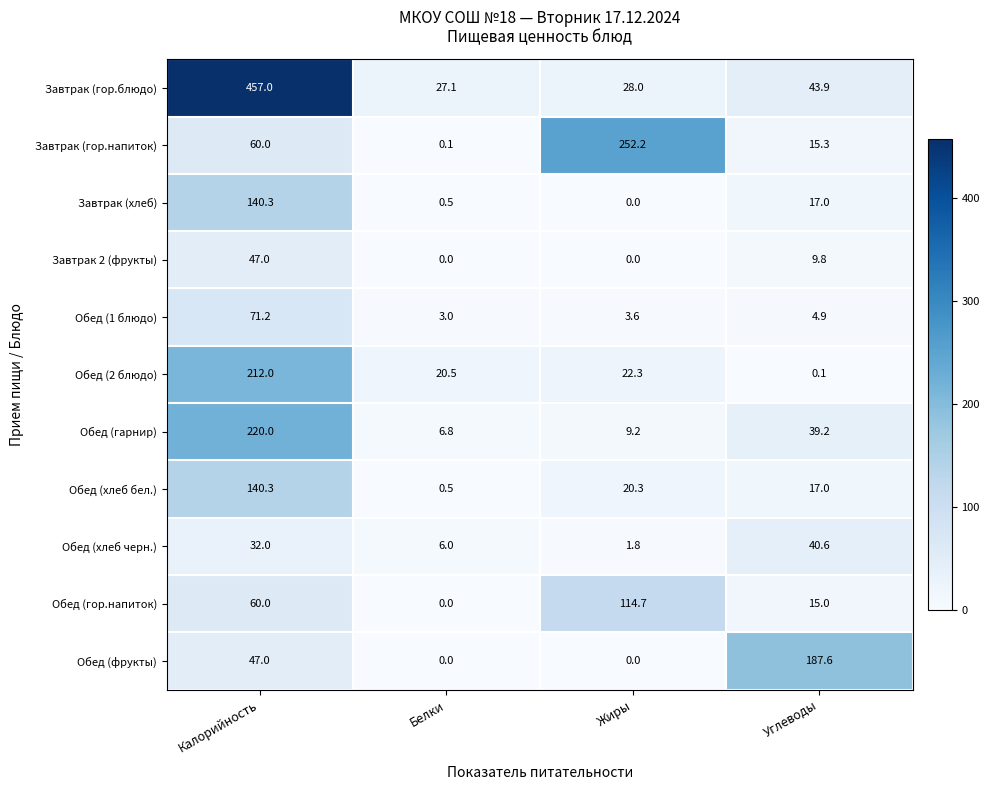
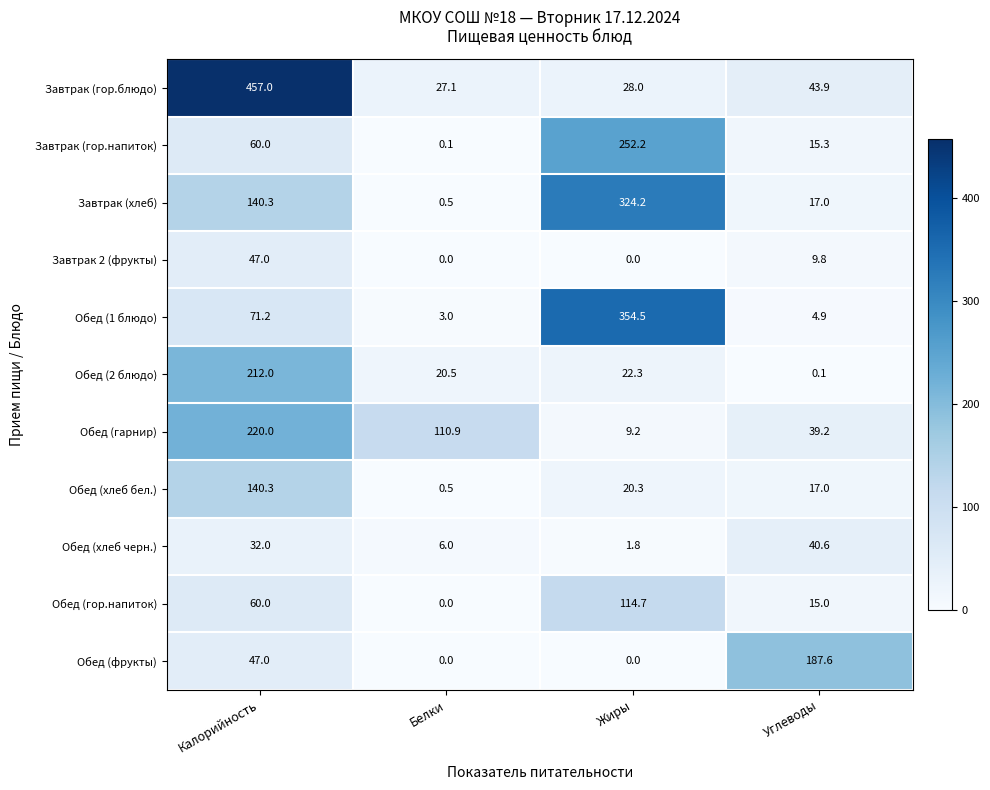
  {
    "Завтрак (гор.блюдо)": {
      "Калорийность": 457.0,
      "Белки": 27.1,
      "Жиры": 28.0,
      "Углеводы": 43.9
    },
    "Завтрак (гор.напиток)": {
      "Калорийность": 60.0,
      "Белки": 0.1,
      "Жиры": 252.2,
      "Углеводы": 15.3
    },
    "Завтрак (хлеб)": {
      "Калорийность": 140.3,
      "Белки": 0.5,
-     "Жиры": 0.0,
+     "Жиры": 324.2,
      "Углеводы": 17.0
    },
    "Завтрак 2 (фрукты)": {
      "Калорийность": 47.0,
      "Белки": 0.0,
      "Жиры": 0.0,
      "Углеводы": 9.8
    },
    "Обед (1 блюдо)": {
      "Калорийность": 71.2,
      "Белки": 3.0,
-     "Жиры": 3.6,
+     "Жиры": 354.5,
      "Углеводы": 4.9
    },
    "Обед (2 блюдо)": {
      "Калорийность": 212.0,
      "Белки": 20.5,
      "Жиры": 22.3,
      "Углеводы": 0.1
    },
    "Обед (гарнир)": {
      "Калорийность": 220.0,
-     "Белки": 6.8,
+     "Белки": 110.9,
      "Жиры": 9.2,
      "Углеводы": 39.2
    },
    "Обед (хлеб бел.)": {
      "Калорийность": 140.3,
      "Белки": 0.5,
      "Жиры": 20.3,
      "Углеводы": 17.0
    },
    "Обед (хлеб черн.)": {
      "Калорийность": 32.0,
      "Белки": 6.0,
      "Жиры": 1.8,
      "Углеводы": 40.6
    },
    "Обед (гор.напиток)": {
      "Калорийность": 60.0,
      "Белки": 0.0,
      "Жиры": 114.7,
      "Углеводы": 15.0
    },
    "Обед (фрукты)": {
      "Калорийность": 47.0,
      "Белки": 0.0,
      "Жиры": 0.0,
      "Углеводы": 187.6
    }
  }
